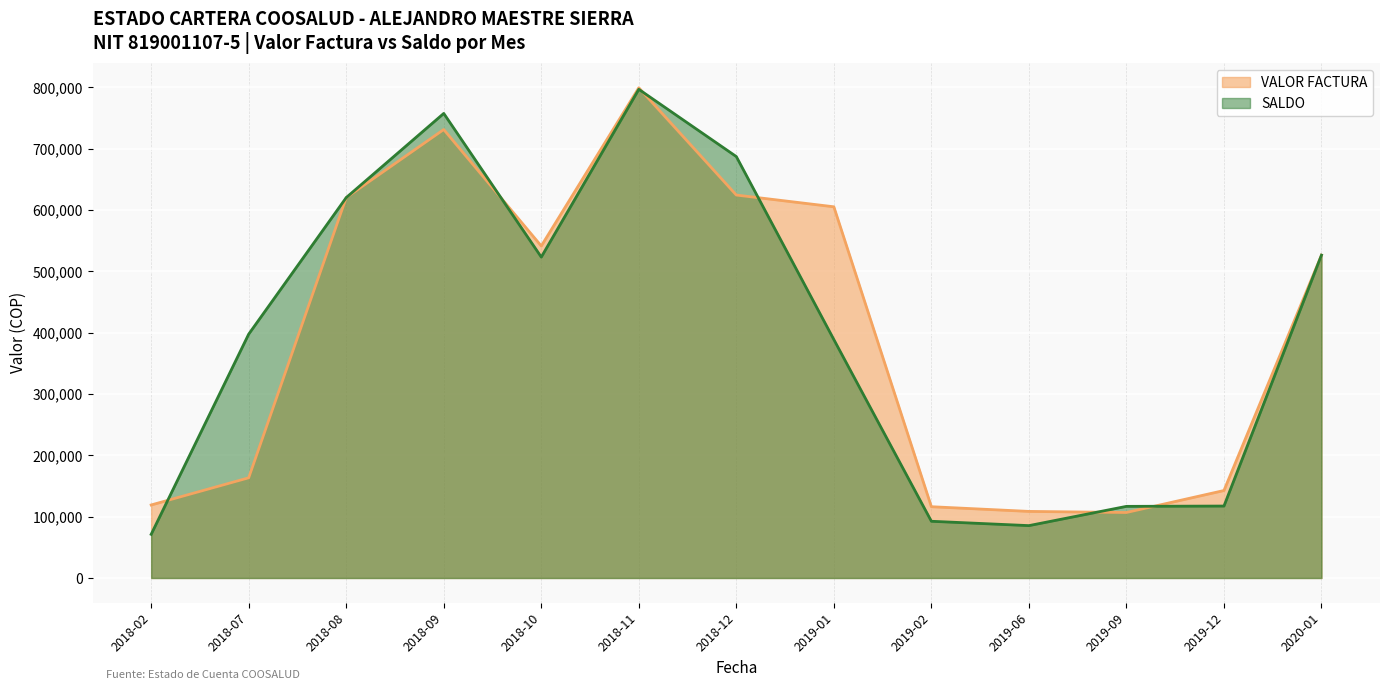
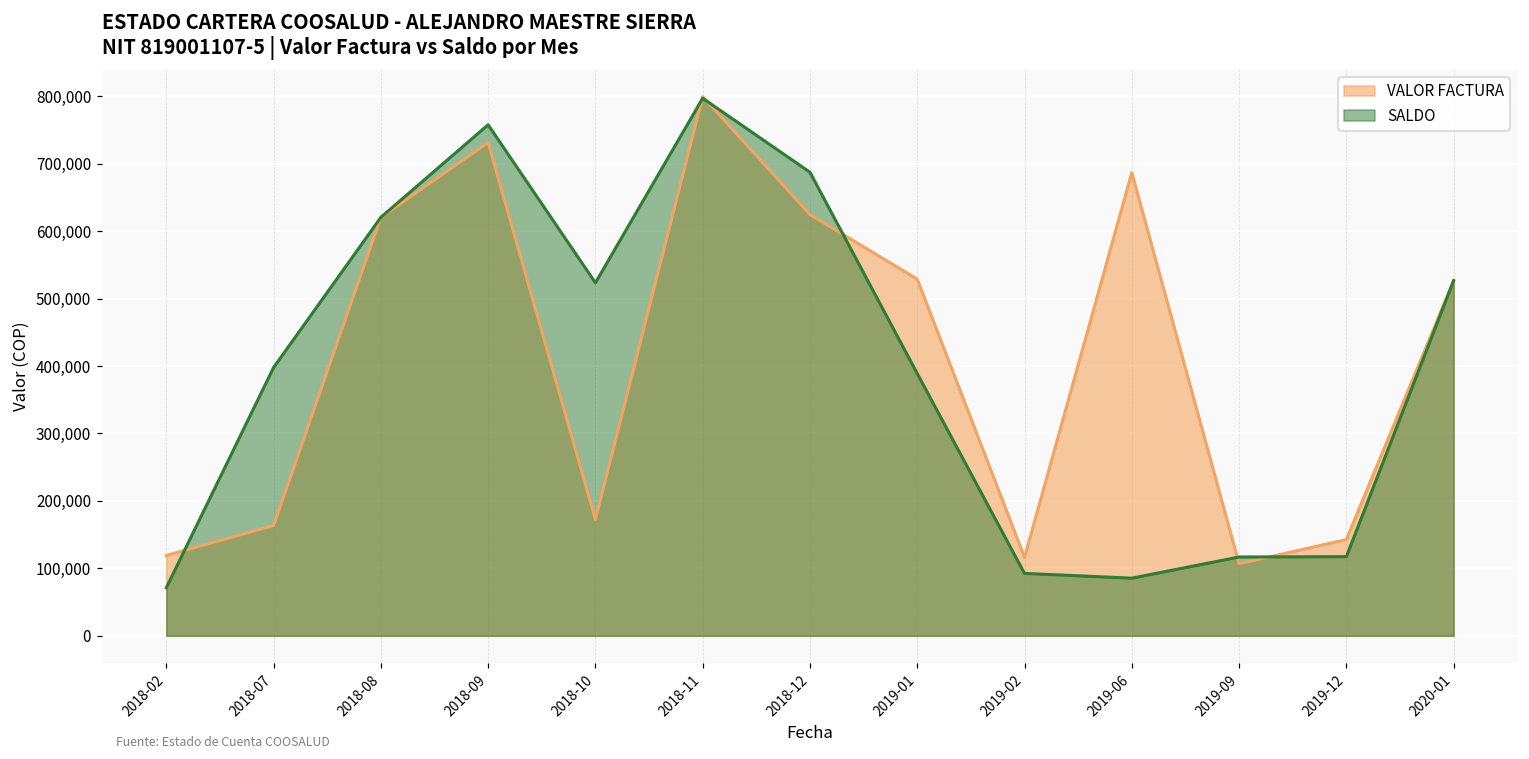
  {
    "VALOR FACTURA": {
      "2018-02": "120,000",
      "2018-07": "160,000",
      "2018-09": "730,000",
-     "2018-10": "540,000",
+     "2018-10": "170,000",
      "2018-12": "620,000",
-     "2019-01": "610,000",
+     "2019-01": "530,000",
      "2019-02": "120,000",
-     "2019-06": "110,000",
+     "2019-06": "690,000",
      "2019-09": "110,000",
      "2019-12": "140,000"
    },
    "SALDO": {
      "2018-02": "70,000",
      "2018-07": "400,000",
      "2018-09": "760,000",
      "2018-10": "520,000",
      "2018-12": "690,000",
      "2019-01": "390,000",
      "2019-02": "90,000",
      "2019-06": "90,000",
      "2019-09": "120,000",
      "2019-12": "120,000"
    }
  }
